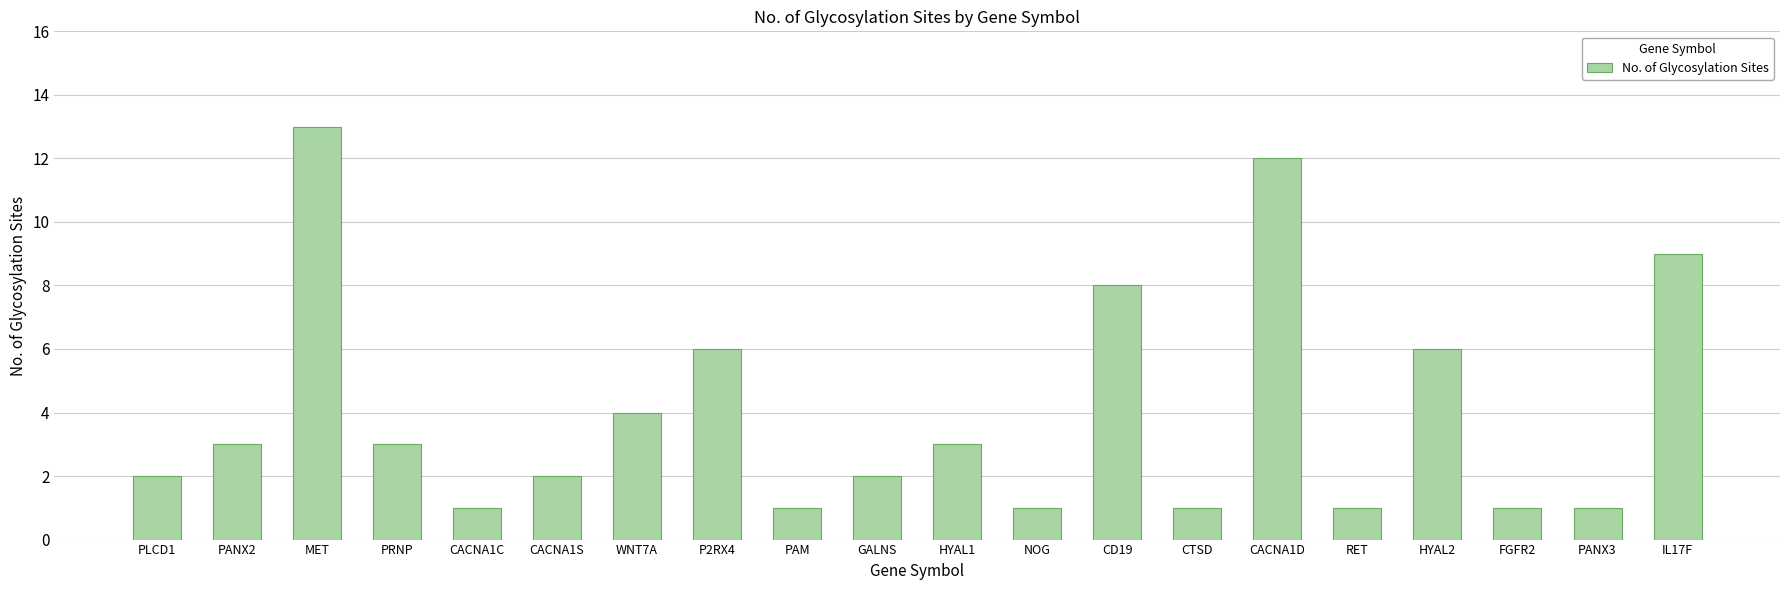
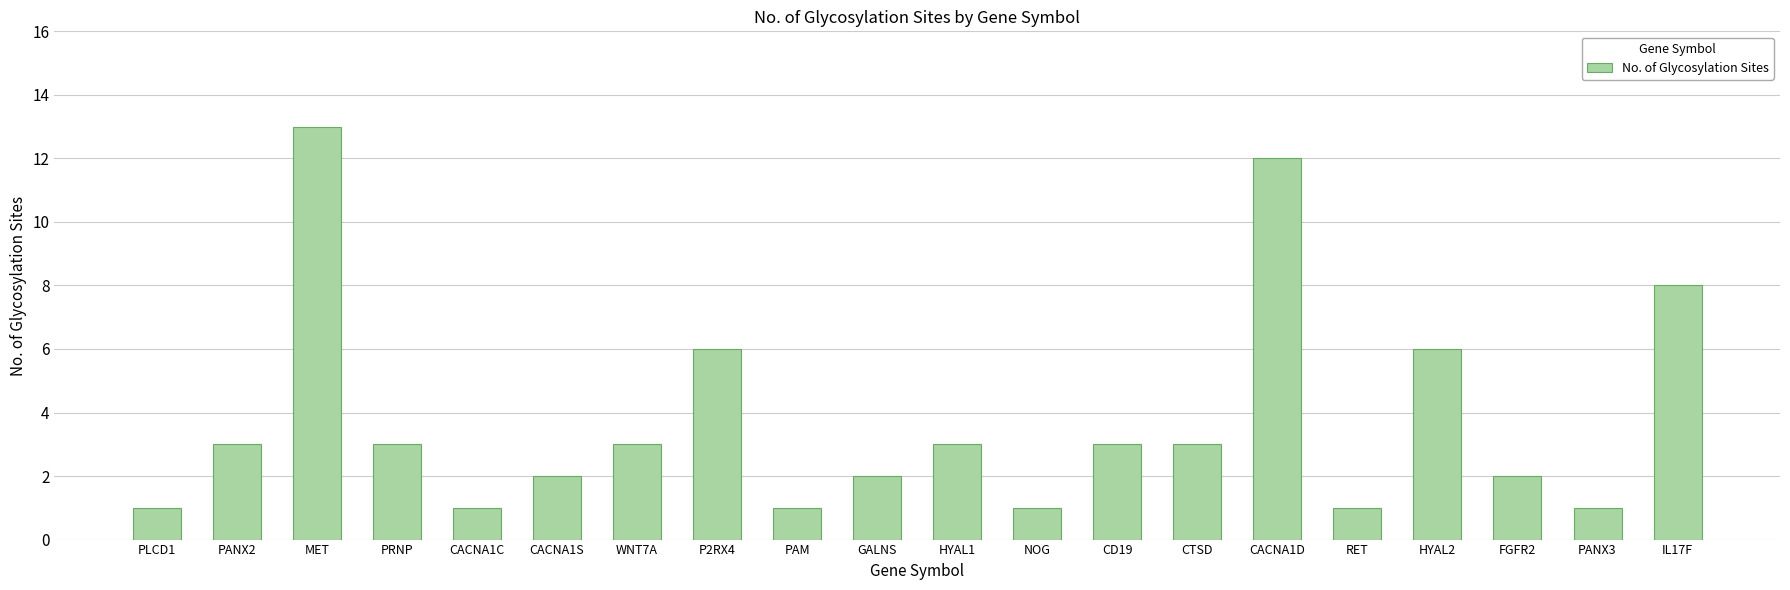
  {
-   "PLCD1": 2,
+   "PLCD1": 1,
    "PANX2": 3,
    "MET": 13,
    "PRNP": 3,
    "CACNA1C": 1,
    "CACNA1S": 2,
-   "WNT7A": 4,
+   "WNT7A": 3,
    "P2RX4": 6,
    "PAM": 1,
    "GALNS": 2,
    "HYAL1": 3,
    "NOG": 1,
-   "CD19": 8,
-   "CTSD": 1,
+   "CD19": 3,
+   "CTSD": 3,
    "CACNA1D": 12,
    "RET": 1,
    "HYAL2": 6,
-   "FGFR2": 1,
+   "FGFR2": 2,
    "PANX3": 1,
-   "IL17F": 9
+   "IL17F": 8
  }
